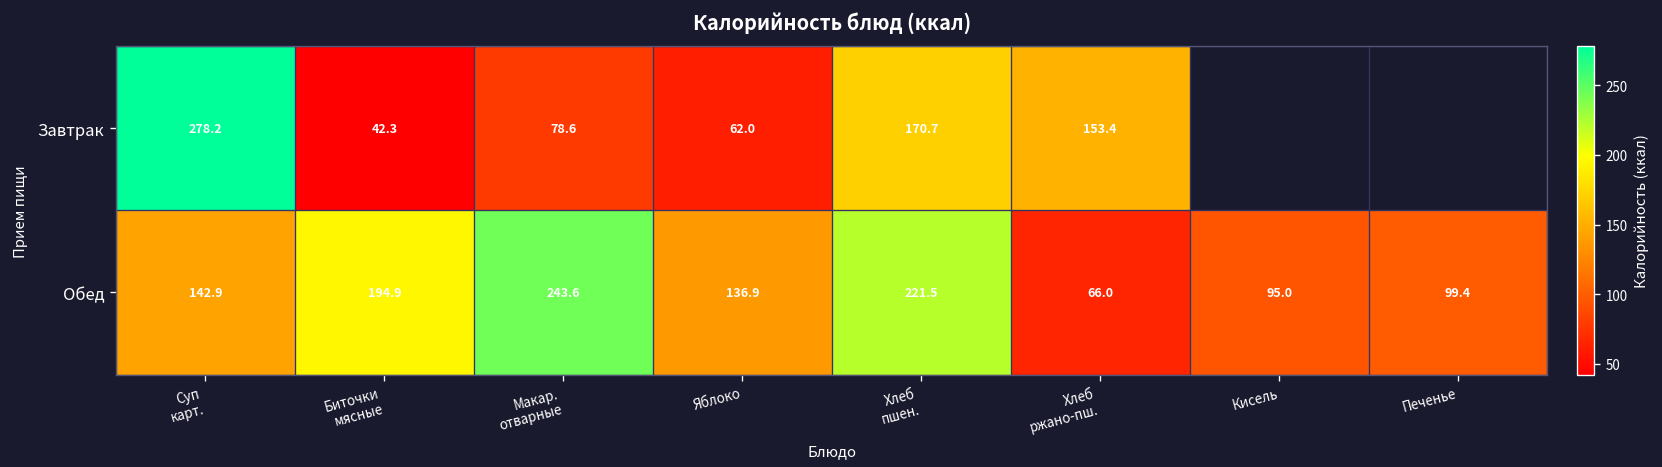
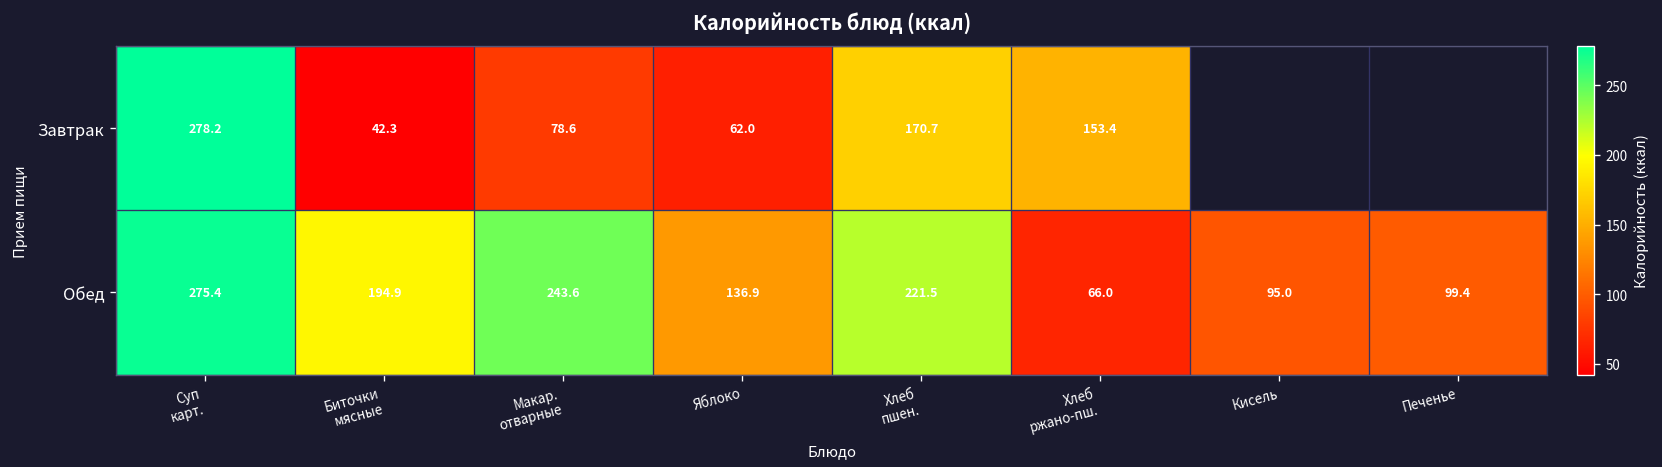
  {
    "Завтрак": {
      "Суп карт.": 278.2,
      "Биточки мясные": 42.3,
      "Макар. отварные": 78.6,
      "Яблоко": 62.0,
      "Хлеб пшен.": 170.7,
      "Хлеб ржано-пш.": 153.4
    },
    "Обед": {
-     "Суп карт.": 142.9,
+     "Суп карт.": 275.4,
      "Биточки мясные": 194.9,
      "Макар. отварные": 243.6,
      "Яблоко": 136.9,
      "Хлеб пшен.": 221.5,
      "Хлеб ржано-пш.": 66.0,
      "Кисель": 95.0,
      "Печенье": 99.4
    }
  }
